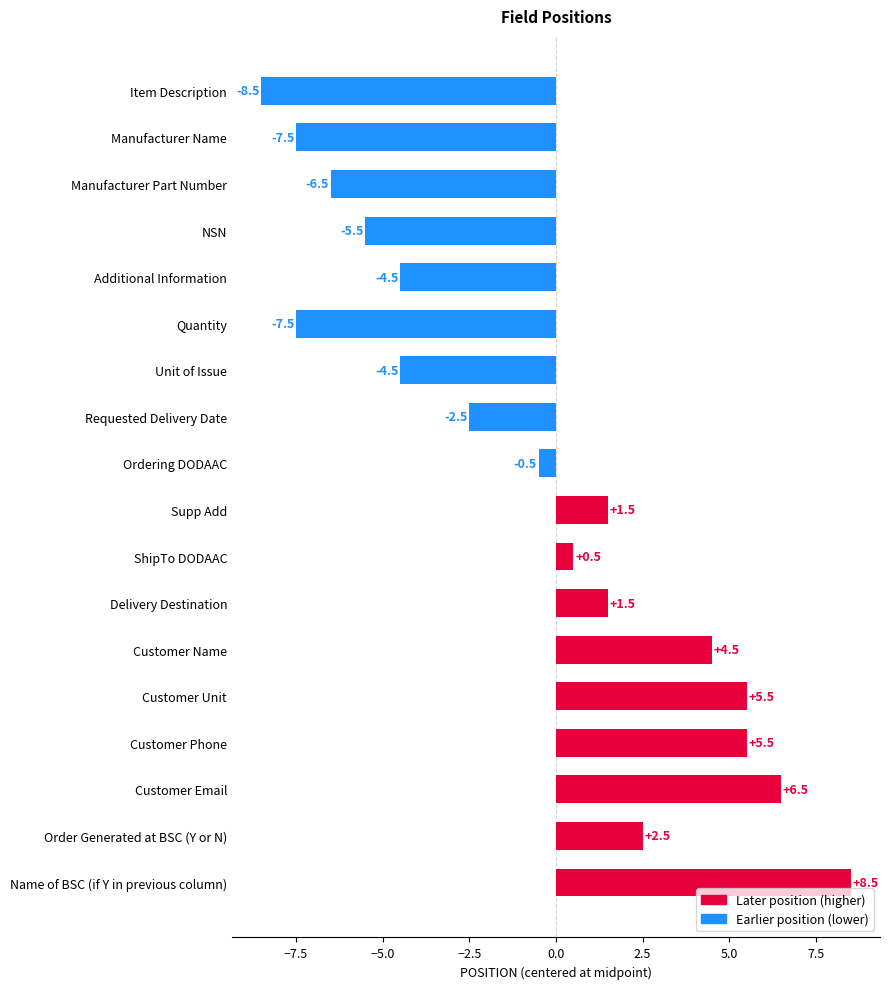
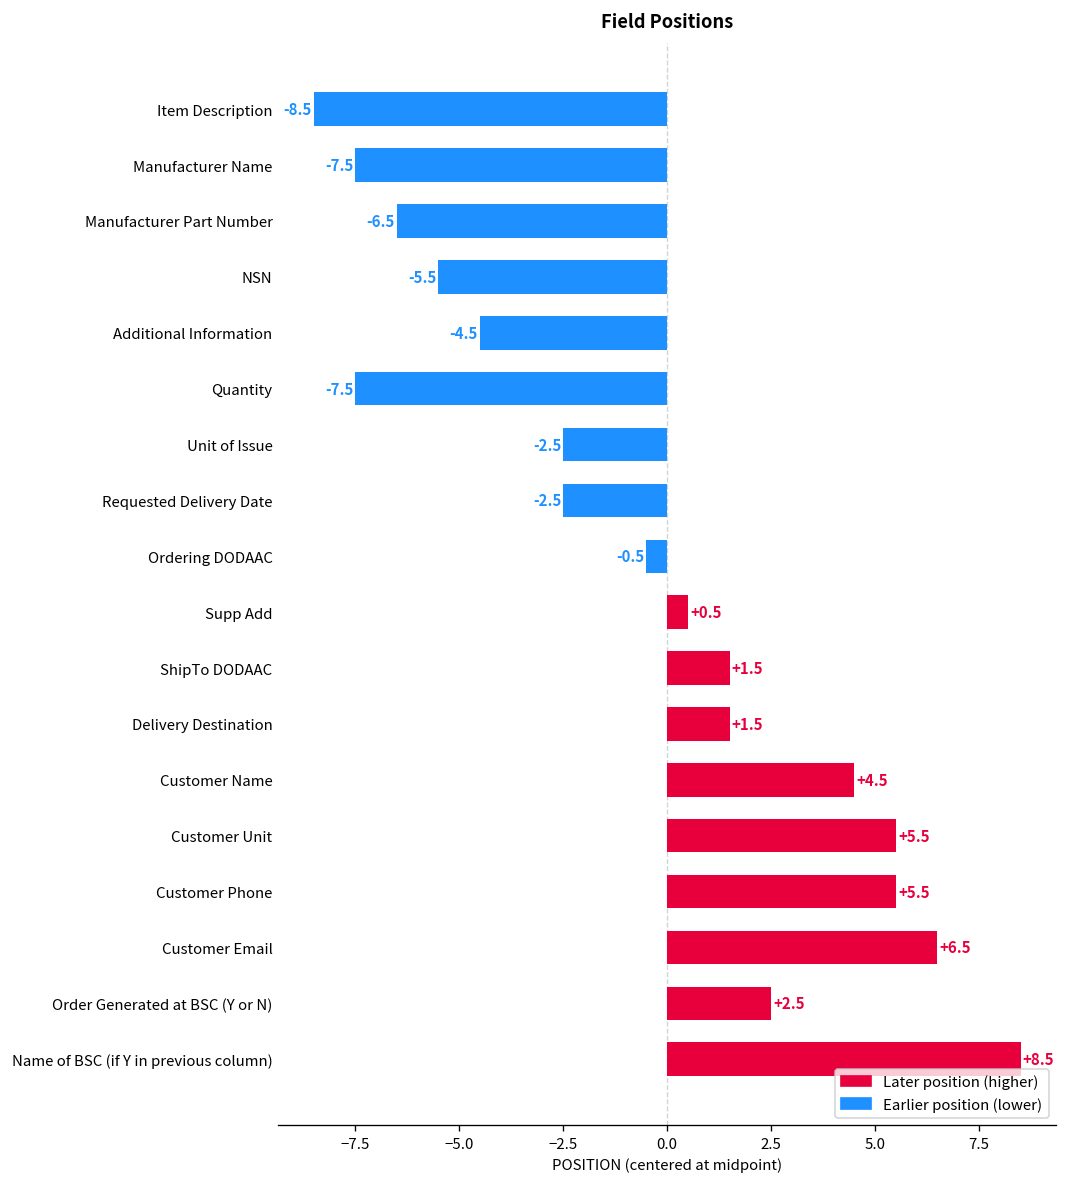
  {
    "Item Description": "-8.5",
    "Manufacturer Name": "-7.5",
    "Manufacturer Part Number": "-6.5",
    "NSN": "-5.5",
    "Additional Information": "-4.5",
    "Quantity": "-7.5",
-   "Unit of Issue": "-4.5",
+   "Unit of Issue": "-2.5",
    "Requested Delivery Date": "-2.5",
    "Ordering DODAAC": "-0.5",
-   "Supp Add": "+1.5",
-   "ShipTo DODAAC": "+0.5",
+   "Supp Add": "+0.5",
+   "ShipTo DODAAC": "+1.5",
    "Delivery Destination": "+1.5",
    "Customer Name": "+4.5",
    "Customer Unit": "+5.5",
    "Customer Phone": "+5.5",
    "Customer Email": "+6.5",
    "Order Generated at BSC (Y or N)": "+2.5"
  }
